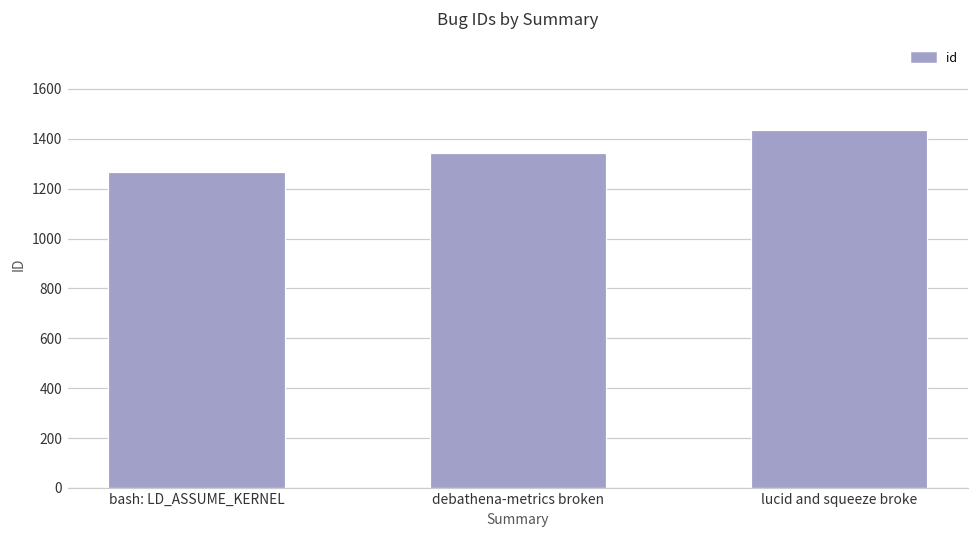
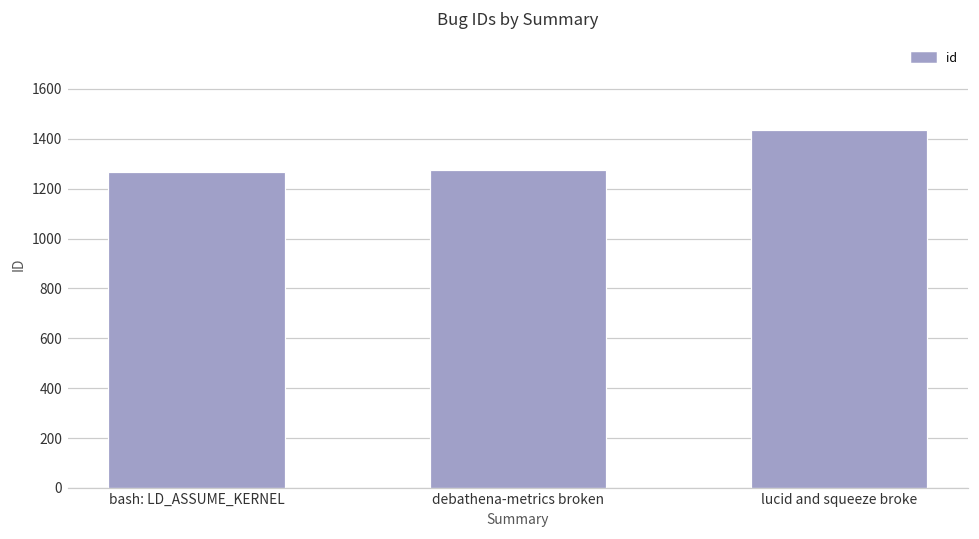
  {
    "bash: LD_ASSUME_KERNEL": 1270,
-   "debathena-metrics broken": 1340,
+   "debathena-metrics broken": 1280,
    "lucid and squeeze broke": 1440
  }
